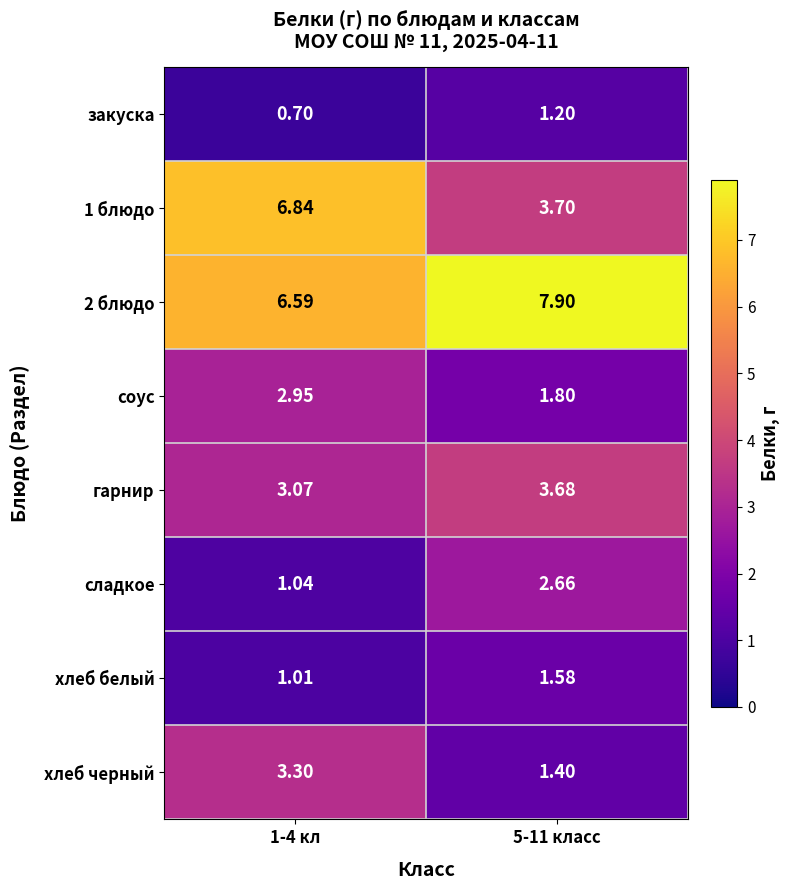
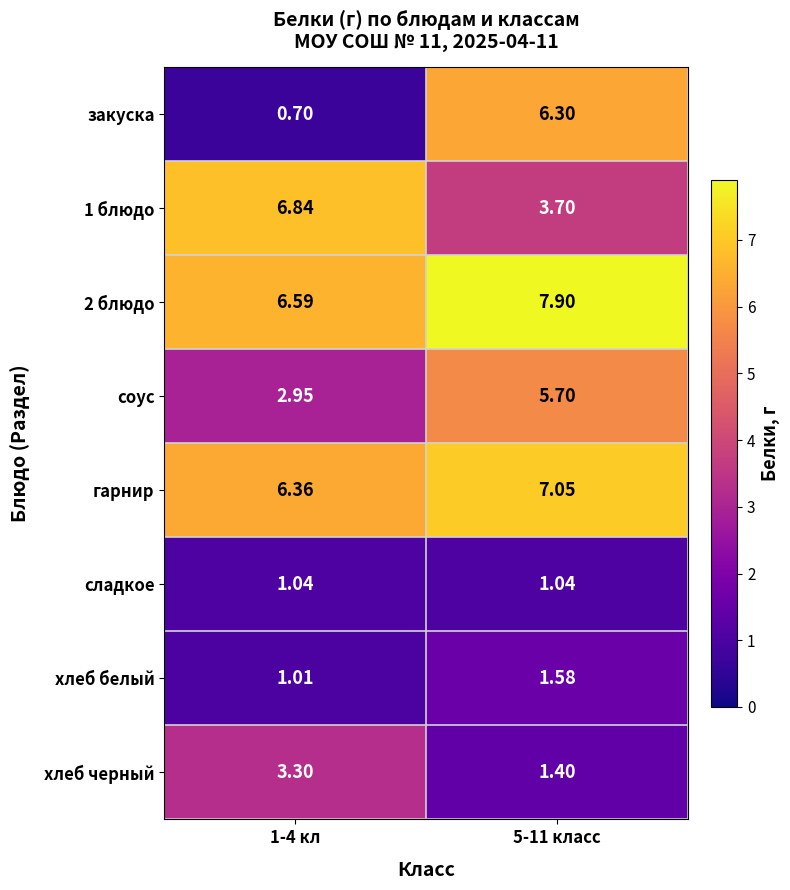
  {
    "закуска": {
      "1-4 кл": 0.70,
-     "5-11 класс": 1.20
+     "5-11 класс": 6.30
    },
    "1 блюдо": {
      "1-4 кл": 6.84,
      "5-11 класс": 3.70
    },
    "2 блюдо": {
      "1-4 кл": 6.59,
      "5-11 класс": 7.90
    },
    "соус": {
      "1-4 кл": 2.95,
-     "5-11 класс": 1.80
+     "5-11 класс": 5.70
    },
    "гарнир": {
-     "1-4 кл": 3.07,
-     "5-11 класс": 3.68
+     "1-4 кл": 6.36,
+     "5-11 класс": 7.05
    },
    "сладкое": {
      "1-4 кл": 1.04,
-     "5-11 класс": 2.66
+     "5-11 класс": 1.04
    },
    "хлеб белый": {
      "1-4 кл": 1.01,
      "5-11 класс": 1.58
    },
    "хлеб черный": {
      "1-4 кл": 3.30,
      "5-11 класс": 1.40
    }
  }
